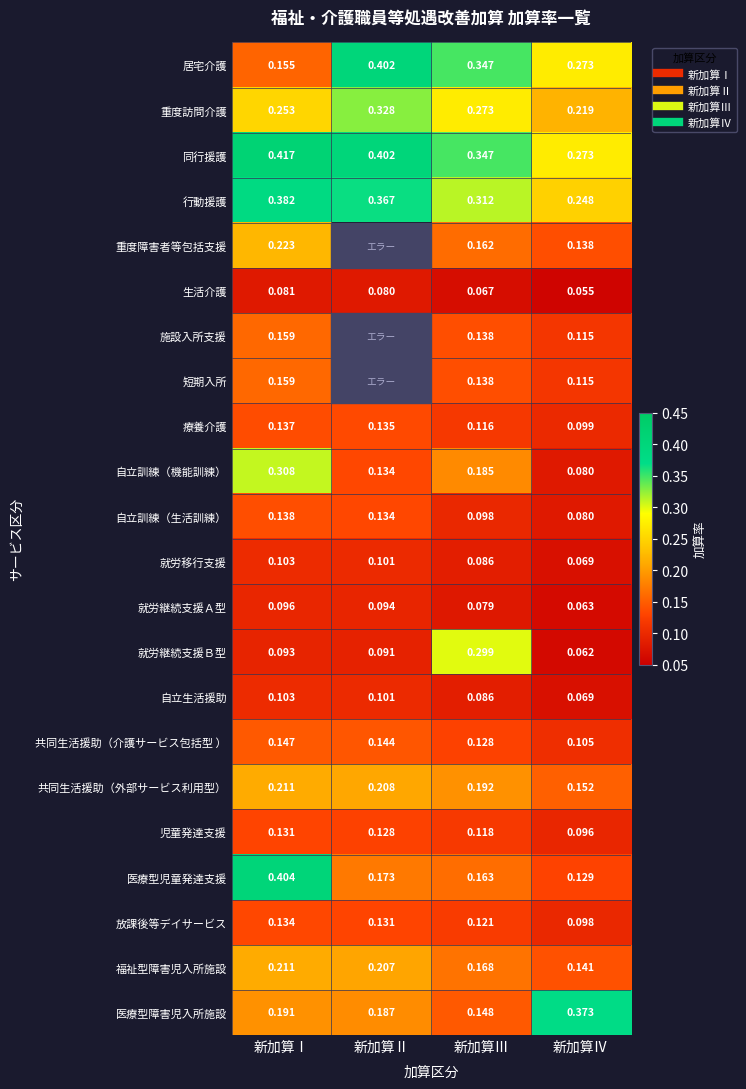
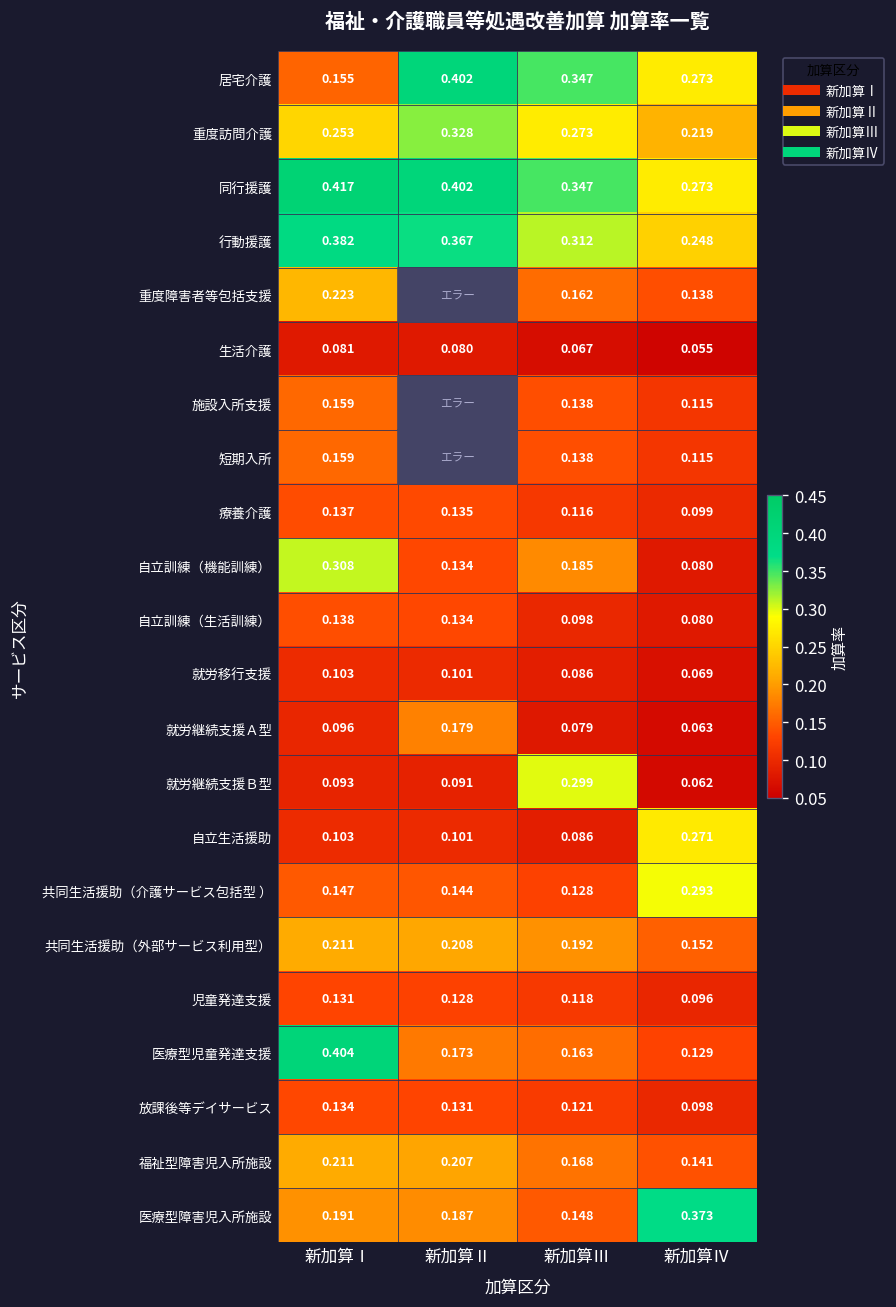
  {
    "居宅介護": {
      "新加算Ⅰ": 0.155,
      "新加算Ⅱ": 0.402,
      "新加算Ⅲ": 0.347,
      "新加算Ⅳ": 0.273
    },
    "重度訪問介護": {
      "新加算Ⅰ": 0.253,
      "新加算Ⅱ": 0.328,
      "新加算Ⅲ": 0.273,
      "新加算Ⅳ": 0.219
    },
    "同行援護": {
      "新加算Ⅰ": 0.417,
      "新加算Ⅱ": 0.402,
      "新加算Ⅲ": 0.347,
      "新加算Ⅳ": 0.273
    },
    "行動援護": {
      "新加算Ⅰ": 0.382,
      "新加算Ⅱ": 0.367,
      "新加算Ⅲ": 0.312,
      "新加算Ⅳ": 0.248
    },
    "重度障害者等包括支援": {
      "新加算Ⅰ": 0.223,
      "新加算Ⅲ": 0.162,
      "新加算Ⅳ": 0.138
    },
    "生活介護": {
      "新加算Ⅰ": 0.081,
      "新加算Ⅱ": 0.080,
      "新加算Ⅲ": 0.067,
      "新加算Ⅳ": 0.055
    },
    "施設入所支援": {
      "新加算Ⅰ": 0.159,
      "新加算Ⅲ": 0.138,
      "新加算Ⅳ": 0.115
    },
    "短期入所": {
      "新加算Ⅰ": 0.159,
      "新加算Ⅲ": 0.138,
      "新加算Ⅳ": 0.115
    },
    "療養介護": {
      "新加算Ⅰ": 0.137,
      "新加算Ⅱ": 0.135,
      "新加算Ⅲ": 0.116,
      "新加算Ⅳ": 0.099
    },
    "自立訓練（機能訓練）": {
      "新加算Ⅰ": 0.308,
      "新加算Ⅱ": 0.134,
      "新加算Ⅲ": 0.185,
      "新加算Ⅳ": 0.080
    },
    "自立訓練（生活訓練）": {
      "新加算Ⅰ": 0.138,
      "新加算Ⅱ": 0.134,
      "新加算Ⅲ": 0.098,
      "新加算Ⅳ": 0.080
    },
    "就労移行支援": {
      "新加算Ⅰ": 0.103,
      "新加算Ⅱ": 0.101,
      "新加算Ⅲ": 0.086,
      "新加算Ⅳ": 0.069
    },
    "就労継続支援Ａ型": {
      "新加算Ⅰ": 0.096,
-     "新加算Ⅱ": 0.094,
+     "新加算Ⅱ": 0.179,
      "新加算Ⅲ": 0.079,
      "新加算Ⅳ": 0.063
    },
    "就労継続支援Ｂ型": {
      "新加算Ⅰ": 0.093,
      "新加算Ⅱ": 0.091,
      "新加算Ⅲ": 0.299,
      "新加算Ⅳ": 0.062
    },
    "自立生活援助": {
      "新加算Ⅰ": 0.103,
      "新加算Ⅱ": 0.101,
      "新加算Ⅲ": 0.086,
-     "新加算Ⅳ": 0.069
+     "新加算Ⅳ": 0.271
    },
    "共同生活援助（介護サービス包括型 ）": {
      "新加算Ⅰ": 0.147,
      "新加算Ⅱ": 0.144,
      "新加算Ⅲ": 0.128,
-     "新加算Ⅳ": 0.105
+     "新加算Ⅳ": 0.293
    },
    "共同生活援助（外部サービス利用型）": {
      "新加算Ⅰ": 0.211,
      "新加算Ⅱ": 0.208,
      "新加算Ⅲ": 0.192,
      "新加算Ⅳ": 0.152
    },
    "児童発達支援": {
      "新加算Ⅰ": 0.131,
      "新加算Ⅱ": 0.128,
      "新加算Ⅲ": 0.118,
      "新加算Ⅳ": 0.096
    },
    "医療型児童発達支援": {
      "新加算Ⅰ": 0.404,
      "新加算Ⅱ": 0.173,
      "新加算Ⅲ": 0.163,
      "新加算Ⅳ": 0.129
    },
    "放課後等デイサービス": {
      "新加算Ⅰ": 0.134,
      "新加算Ⅱ": 0.131,
      "新加算Ⅲ": 0.121,
      "新加算Ⅳ": 0.098
    },
    "福祉型障害児入所施設": {
      "新加算Ⅰ": 0.211,
      "新加算Ⅱ": 0.207,
      "新加算Ⅲ": 0.168,
      "新加算Ⅳ": 0.141
    },
    "医療型障害児入所施設": {
      "新加算Ⅰ": 0.191,
      "新加算Ⅱ": 0.187,
      "新加算Ⅲ": 0.148,
      "新加算Ⅳ": 0.373
    }
  }
